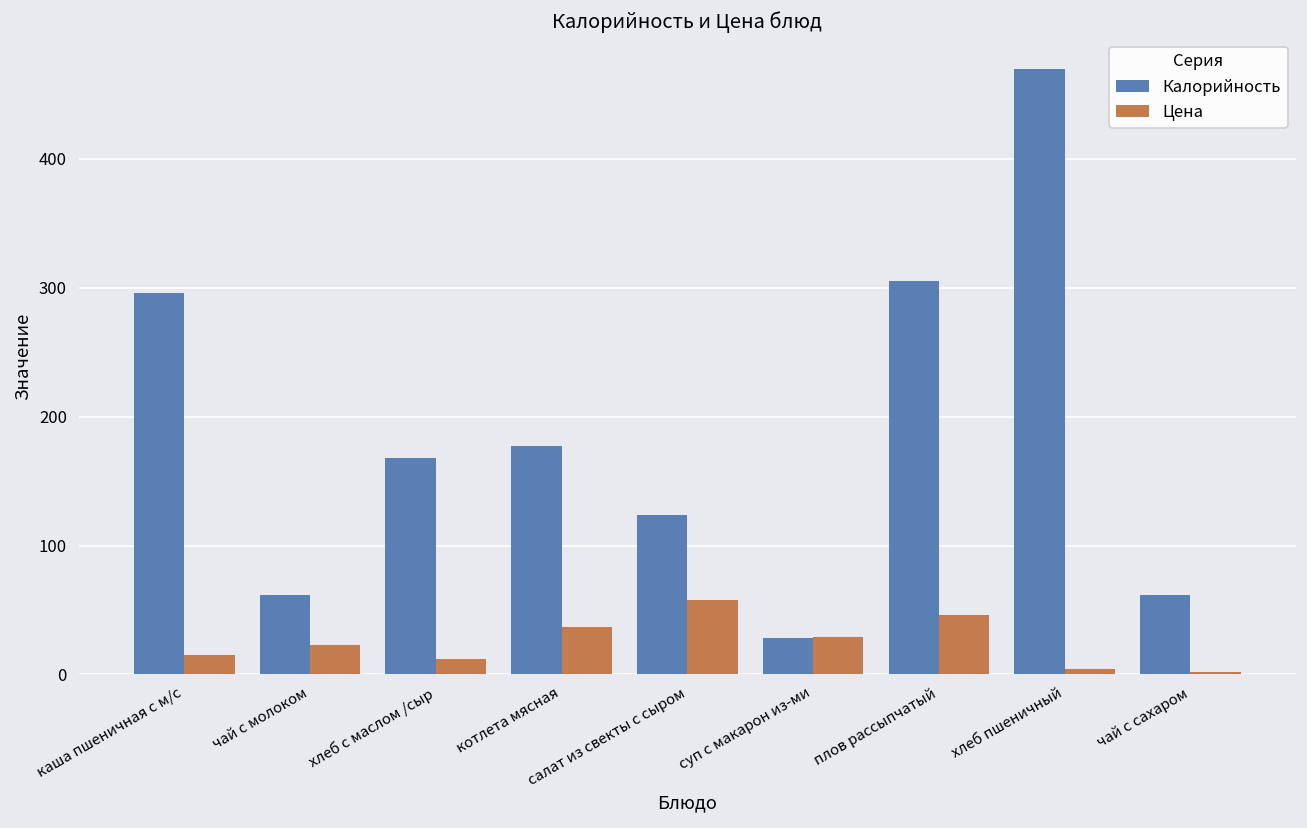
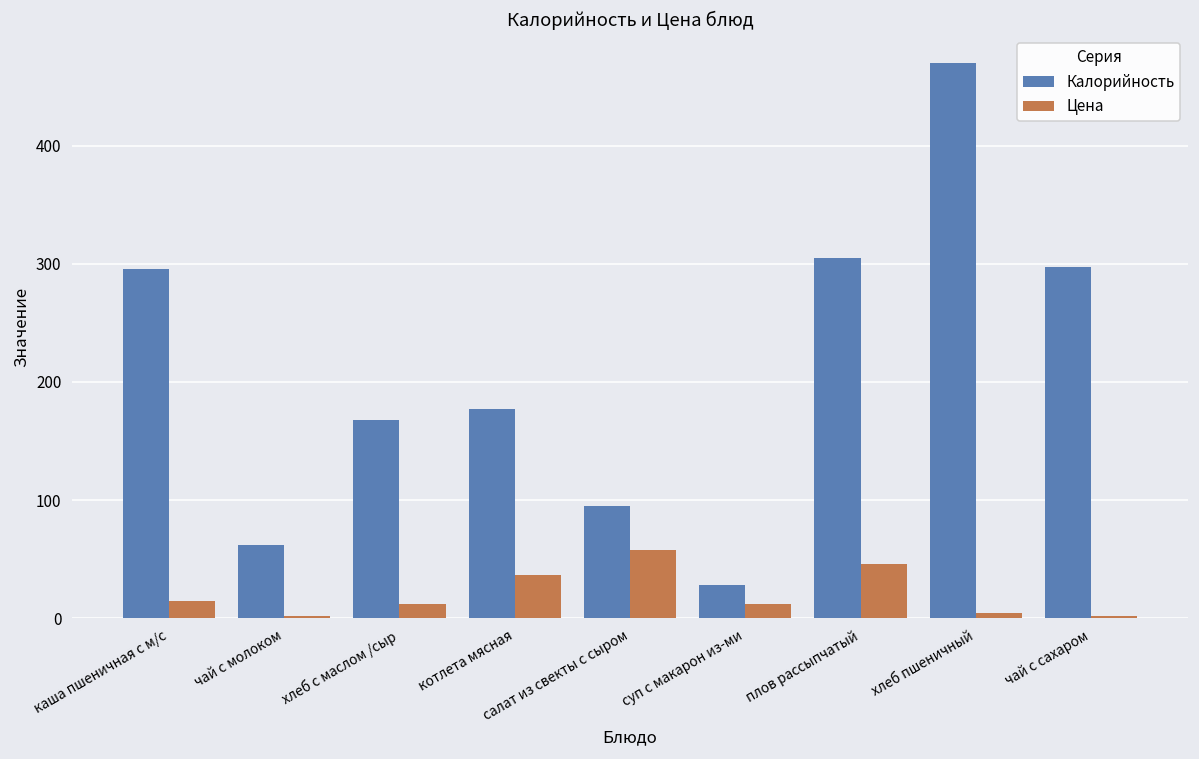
  {
    "Калорийность": {
      "каша пшеничная с м/с": 296,
      "чай с молоком": 62,
      "хлеб с маслом /сыр": 168,
      "котлета мясная": 177,
-     "салат из свекты с сыром": 124,
+     "салат из свекты с сыром": 95,
      "суп с макарон из-ми": 28,
      "плов рассыпчатый": 305,
      "хлеб пшеничный": 470,
-     "чай с сахаром": 62
+     "чай с сахаром": 297
    },
    "Цена": {
      "каша пшеничная с м/с": 15,
-     "чай с молоком": 23,
+     "чай с молоком": 2,
      "хлеб с маслом /сыр": 12,
      "котлета мясная": 37,
      "салат из свекты с сыром": 58,
-     "суп с макарон из-ми": 29,
+     "суп с макарон из-ми": 12,
      "плов рассыпчатый": 46,
      "хлеб пшеничный": 4
    }
  }
